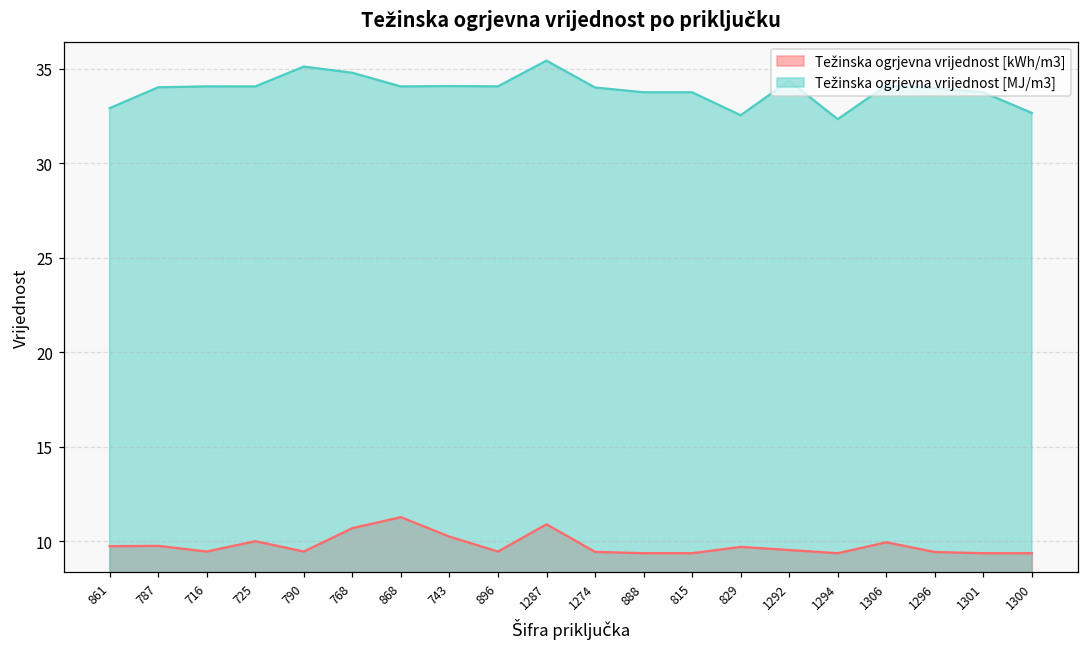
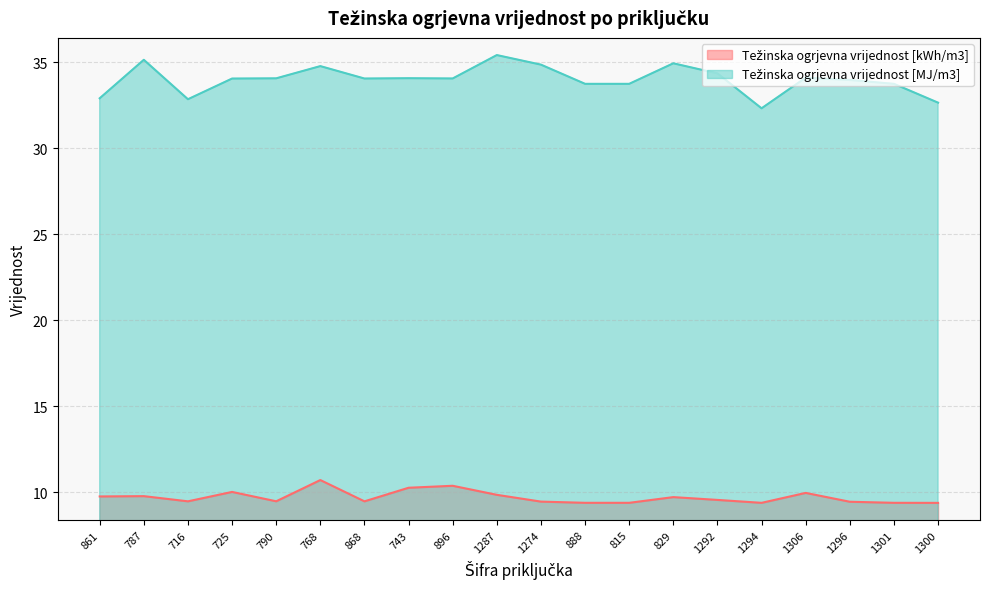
  {
    "Težinska ogrjevna vrijednost [kWh/m3]": {
      "861": 9.7,
      "787": 9.8,
      "716": 9.5,
      "725": 10.0,
      "790": 9.5,
      "768": 10.7,
-     "868": 11.3,
+     "868": 9.5,
      "743": 10.3,
-     "896": 9.5,
-     "1287": 10.9,
+     "896": 10.4,
+     "1287": 9.8,
      "1274": 9.4,
      "888": 9.4,
      "815": 9.4,
      "829": 9.7,
      "1292": 9.5,
      "1294": 9.4,
      "1306": 10.0,
      "1296": 9.4,
      "1301": 9.4,
      "1300": 9.4
    },
    "Težinska ogrjevna vrijednost [MJ/m3]": {
      "861": 32.9,
-     "787": 34.0,
-     "716": 34.1,
+     "787": 35.1,
+     "716": 32.9,
      "725": 34.1,
-     "790": 35.1,
+     "790": 34.1,
      "768": 34.8,
      "868": 34.1,
      "743": 34.1,
      "896": 34.1,
      "1287": 35.4,
-     "1274": 34.0,
+     "1274": 34.9,
      "888": 33.8,
      "815": 33.8,
-     "829": 32.5,
+     "829": 34.9,
      "1294": 32.3,
      "1300": 32.7
    }
  }
